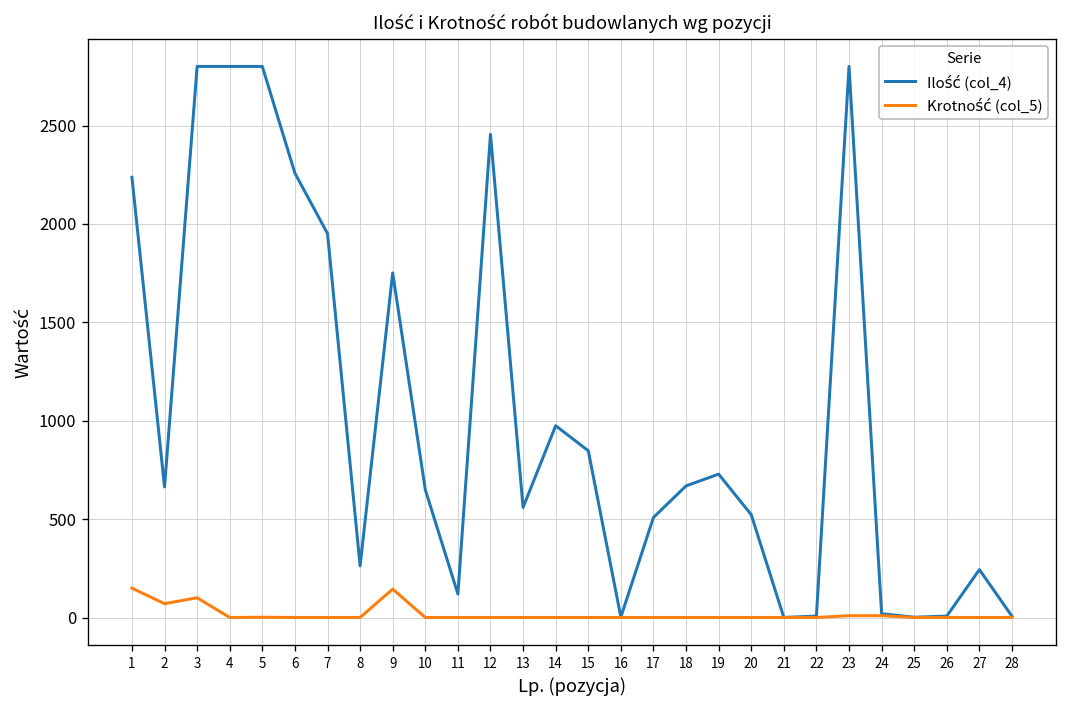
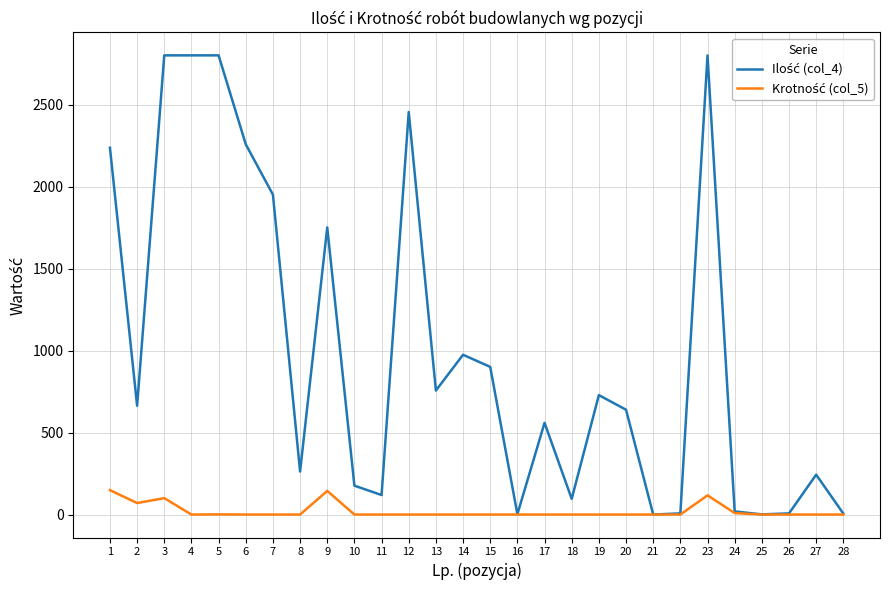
  {
    "Ilość (col_4)": {
      "1": 2240,
      "2": 660,
      "3": 2800,
      "4": 2800,
      "5": 2800,
      "6": 2260,
      "7": 1950,
      "8": 260,
      "9": 1750,
-     "10": 650,
+     "10": 180,
      "11": 120,
      "12": 2460,
-     "13": 560,
+     "13": 760,
      "14": 980,
-     "15": 850,
-     "17": 510,
-     "18": 670,
+     "15": 900,
+     "17": 560,
+     "18": 100,
      "19": 730,
-     "20": 520,
+     "20": 640,
      "23": 2800,
      "27": 240
    },
    "Krotność (col_5)": {
      "1": 150,
      "2": 70,
      "3": 100,
      "4": 0,
      "5": 0,
      "6": 0,
      "7": 0,
      "8": 0,
      "9": 150,
      "10": 0,
      "11": 0,
      "12": 0,
      "13": 0,
      "14": 0,
      "15": 0,
      "17": 0,
      "18": 0,
      "19": 0,
      "20": 0,
-     "23": 10,
+     "23": 120,
      "27": 0
    }
  }
